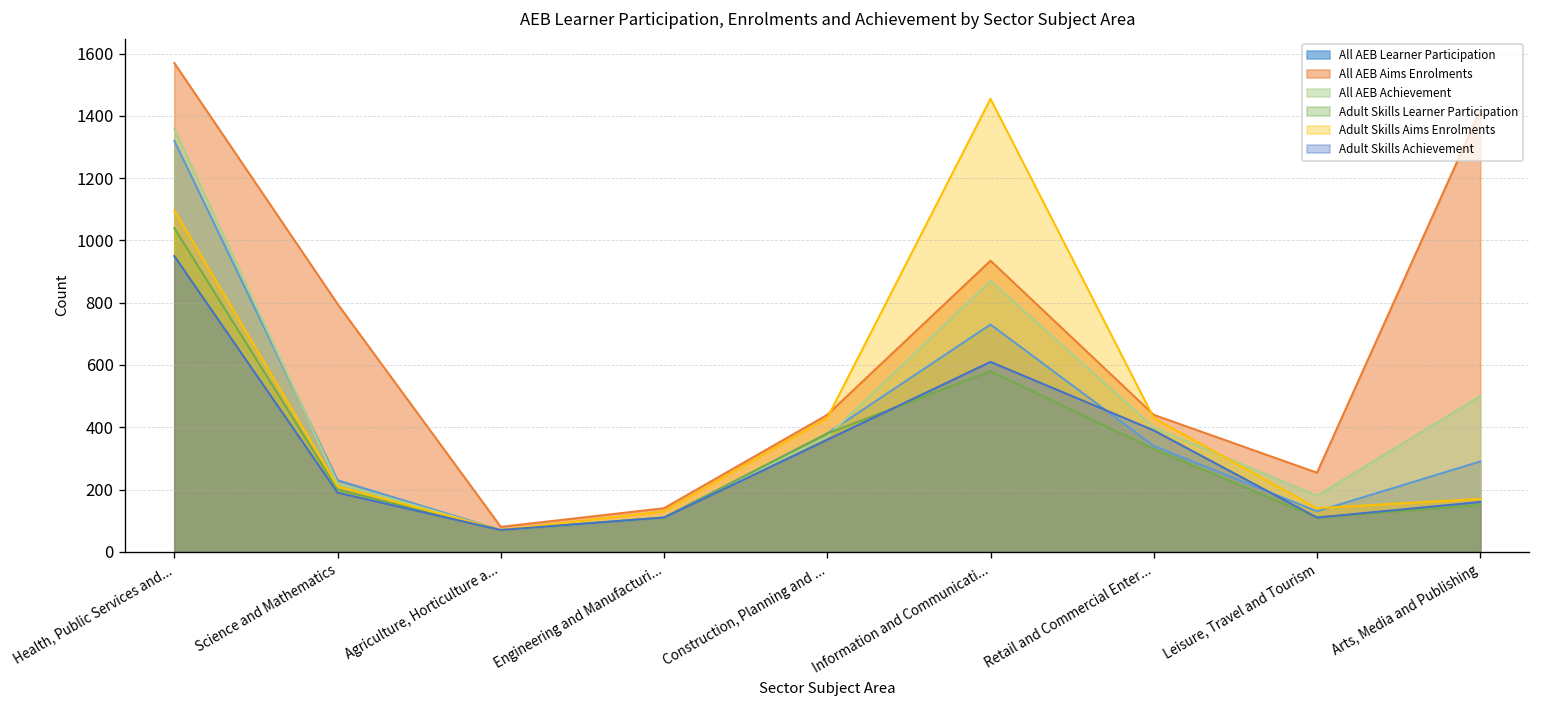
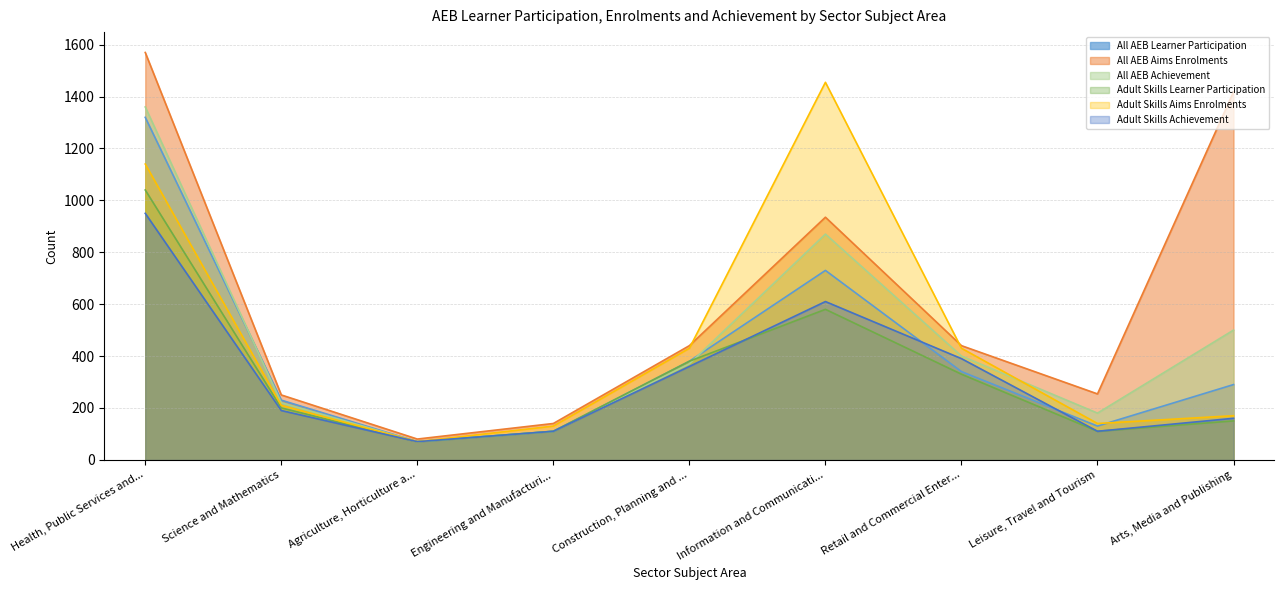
  {
    "All AEB Aims Enrolments": {
      "Health, Public Services and...": 1570,
-     "Science and Mathematics": 800,
+     "Science and Mathematics": 250,
      "Agriculture, Horticulture a...": 80,
      "Engineering and Manufacturi...": 140,
      "Information and Communicati...": 940,
      "Leisure, Travel and Tourism": 250
    },
    "Adult Skills Aims Enrolments": {
-     "Health, Public Services and...": 1100,
+     "Health, Public Services and...": 1140,
      "Science and Mathematics": 210,
      "Engineering and Manufacturi...": 130,
      "Information and Communicati...": 1460,
      "Leisure, Travel and Tourism": 140,
      "Arts, Media and Publishing": 170
    }
  }
